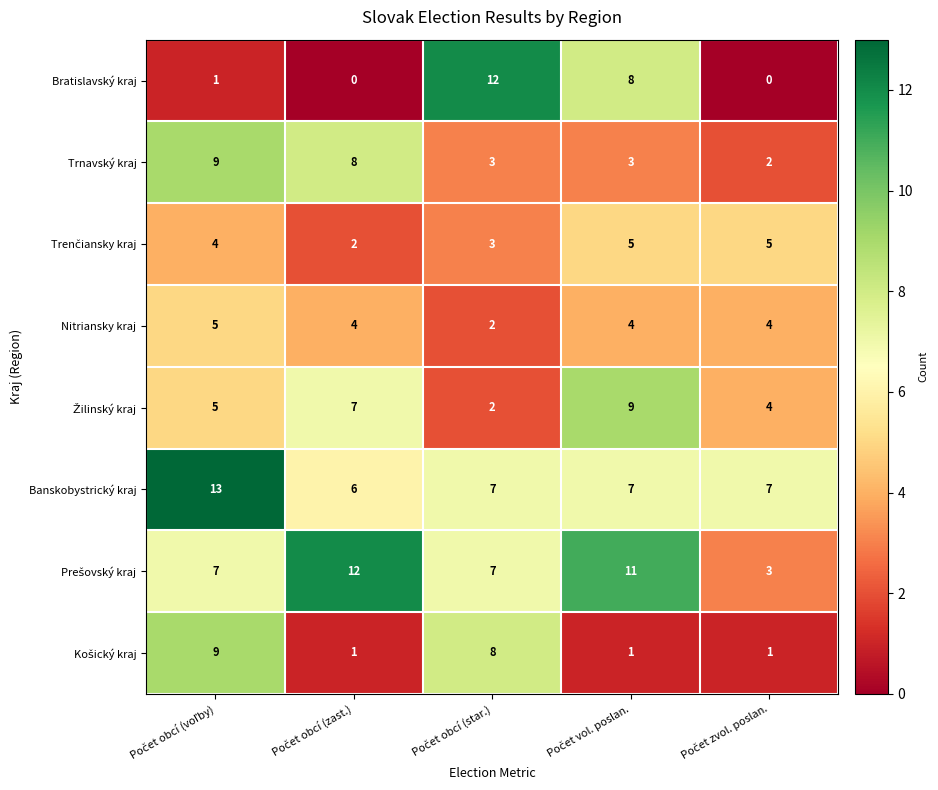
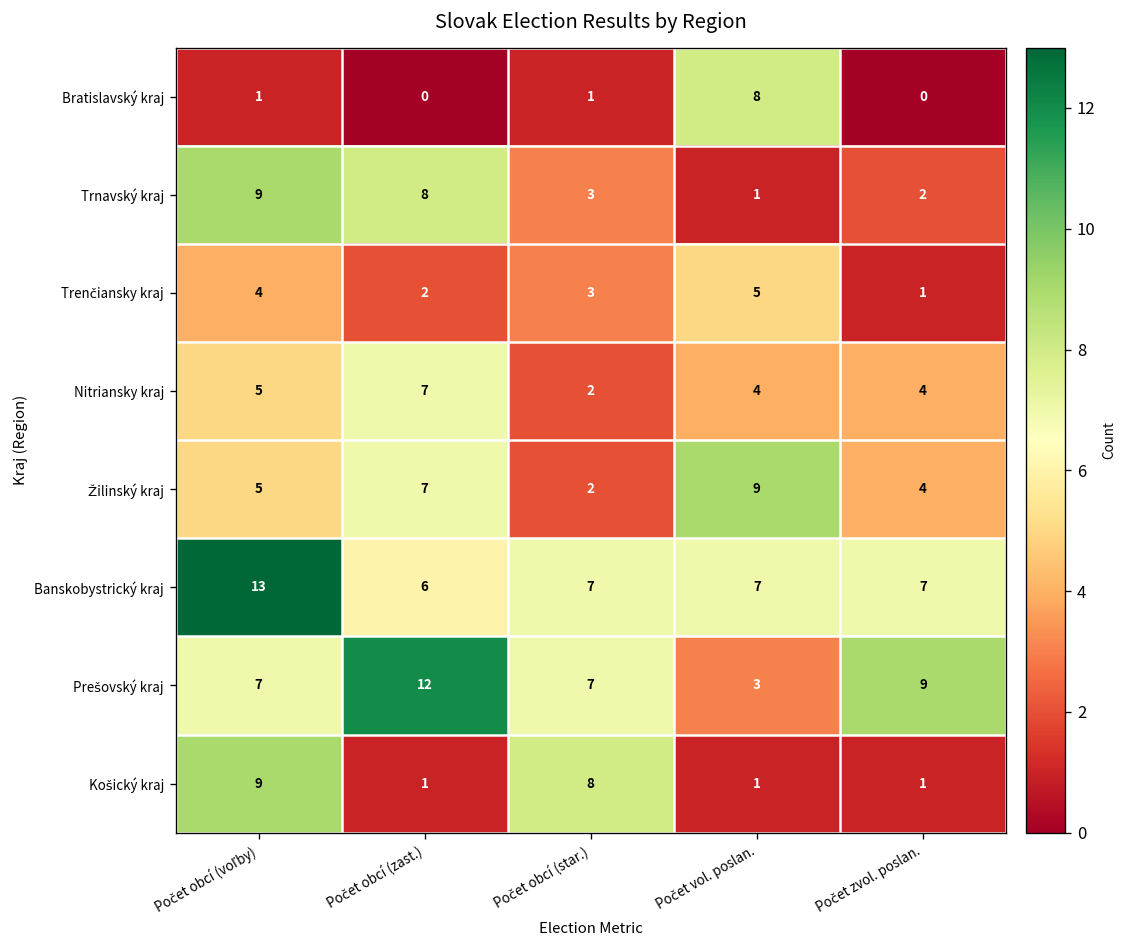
  {
    "Bratislavský kraj": {
      "Počet obcí (voľby)": 1,
      "Počet obcí (zast.)": 0,
-     "Počet obcí (star.)": 12,
+     "Počet obcí (star.)": 1,
      "Počet vol. poslan.": 8,
      "Počet zvol. poslan.": 0
    },
    "Trnavský kraj": {
      "Počet obcí (voľby)": 9,
      "Počet obcí (zast.)": 8,
      "Počet obcí (star.)": 3,
-     "Počet vol. poslan.": 3,
+     "Počet vol. poslan.": 1,
      "Počet zvol. poslan.": 2
    },
    "Trenčiansky kraj": {
      "Počet obcí (voľby)": 4,
      "Počet obcí (zast.)": 2,
      "Počet obcí (star.)": 3,
      "Počet vol. poslan.": 5,
-     "Počet zvol. poslan.": 5
+     "Počet zvol. poslan.": 1
    },
    "Nitriansky kraj": {
      "Počet obcí (voľby)": 5,
-     "Počet obcí (zast.)": 4,
+     "Počet obcí (zast.)": 7,
      "Počet obcí (star.)": 2,
      "Počet vol. poslan.": 4,
      "Počet zvol. poslan.": 4
    },
    "Žilinský kraj": {
      "Počet obcí (voľby)": 5,
      "Počet obcí (zast.)": 7,
      "Počet obcí (star.)": 2,
      "Počet vol. poslan.": 9,
      "Počet zvol. poslan.": 4
    },
    "Banskobystrický kraj": {
      "Počet obcí (voľby)": 13,
      "Počet obcí (zast.)": 6,
      "Počet obcí (star.)": 7,
      "Počet vol. poslan.": 7,
      "Počet zvol. poslan.": 7
    },
    "Prešovský kraj": {
      "Počet obcí (voľby)": 7,
      "Počet obcí (zast.)": 12,
      "Počet obcí (star.)": 7,
-     "Počet vol. poslan.": 11,
-     "Počet zvol. poslan.": 3
+     "Počet vol. poslan.": 3,
+     "Počet zvol. poslan.": 9
    },
    "Košický kraj": {
      "Počet obcí (voľby)": 9,
      "Počet obcí (zast.)": 1,
      "Počet obcí (star.)": 8,
      "Počet vol. poslan.": 1,
      "Počet zvol. poslan.": 1
    }
  }
